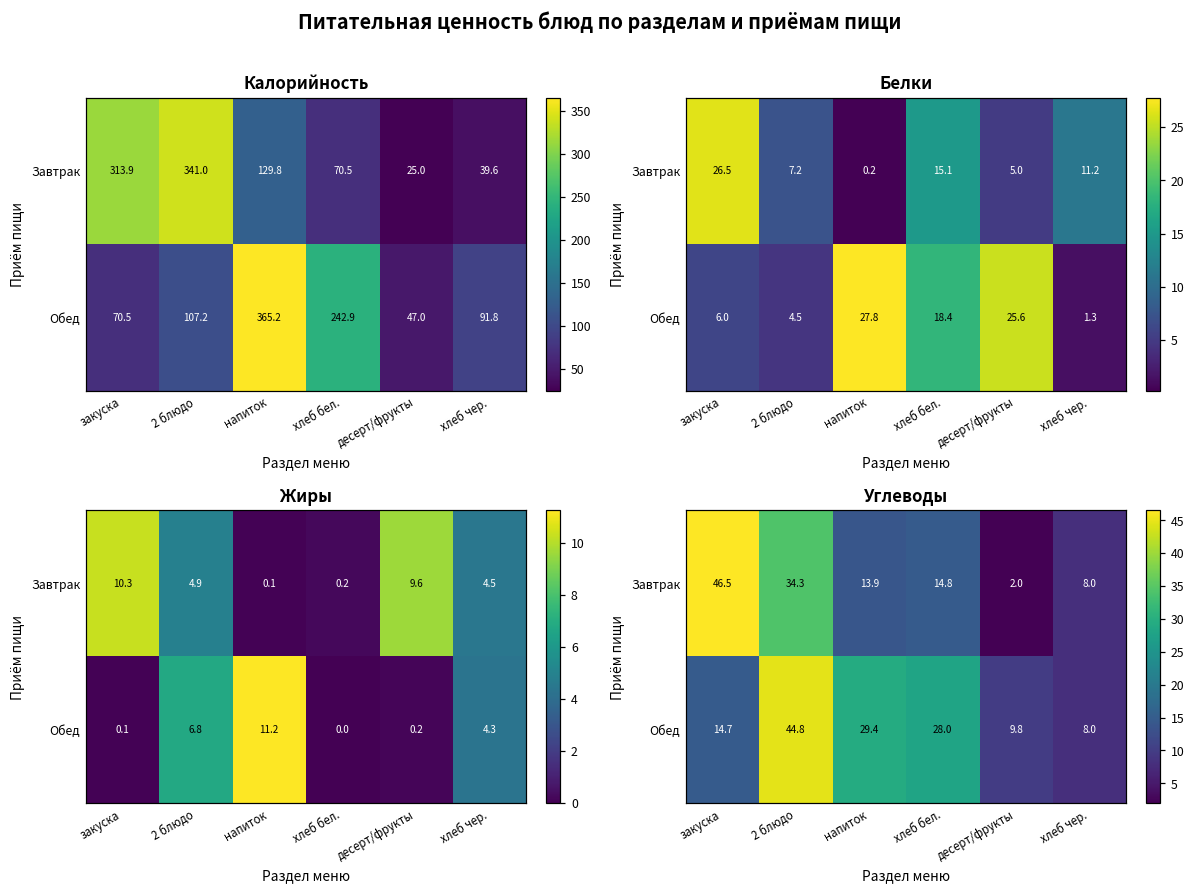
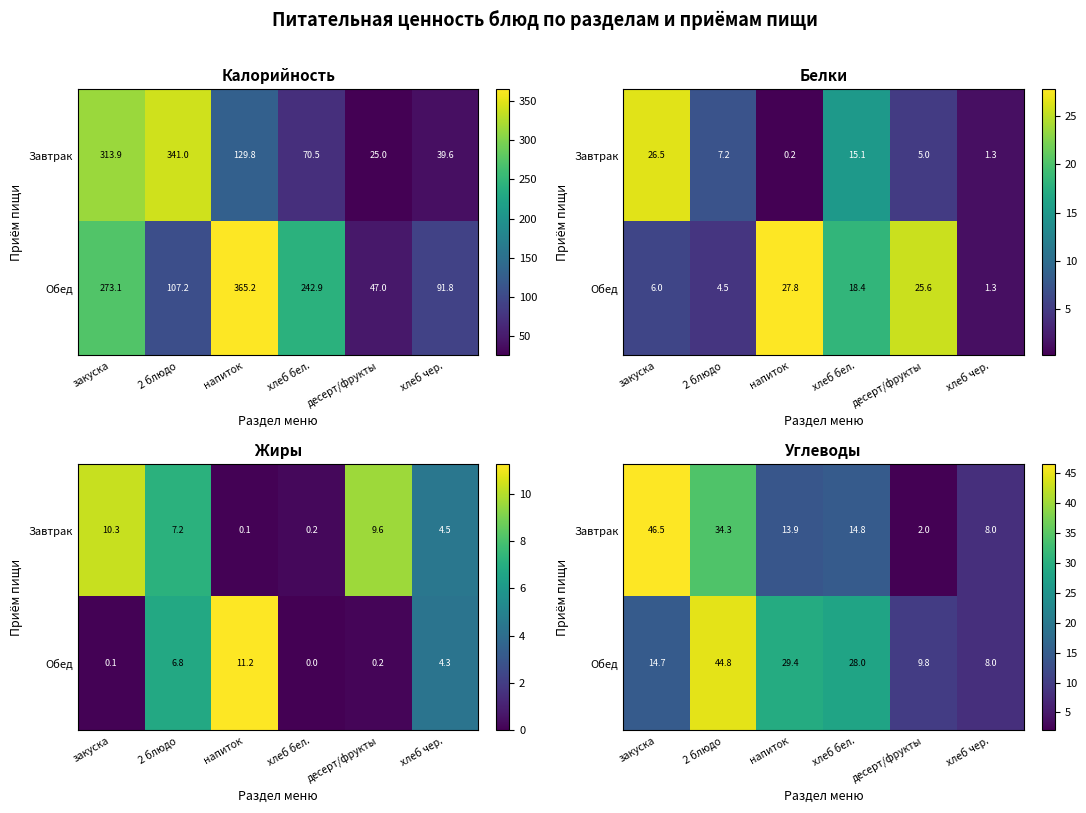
  {
    "Калорийность": {
      "Завтрак": {
        "закуска": 313.9,
        "2 блюдо": 341.0,
        "напиток": 129.8,
        "хлеб бел.": 70.5,
        "десерт/фрукты": 25.0,
        "хлеб чер.": 39.6
      },
      "Обед": {
-       "закуска": 70.5,
+       "закуска": 273.1,
        "2 блюдо": 107.2,
        "напиток": 365.2,
        "хлеб бел.": 242.9,
        "десерт/фрукты": 47.0,
        "хлеб чер.": 91.8
      }
    },
    "Белки": {
      "Завтрак": {
        "закуска": 26.5,
        "2 блюдо": 7.2,
        "напиток": 0.2,
        "хлеб бел.": 15.1,
        "десерт/фрукты": 5.0,
-       "хлеб чер.": 11.2
+       "хлеб чер.": 1.3
      },
      "Обед": {
        "закуска": 6.0,
        "2 блюдо": 4.5,
        "напиток": 27.8,
        "хлеб бел.": 18.4,
        "десерт/фрукты": 25.6,
        "хлеб чер.": 1.3
      }
    },
    "Жиры": {
      "Завтрак": {
        "закуска": 10.3,
-       "2 блюдо": 4.9,
+       "2 блюдо": 7.2,
        "напиток": 0.1,
        "хлеб бел.": 0.2,
        "десерт/фрукты": 9.6,
        "хлеб чер.": 4.5
      },
      "Обед": {
        "закуска": 0.1,
        "2 блюдо": 6.8,
        "напиток": 11.2,
        "хлеб бел.": 0.0,
        "десерт/фрукты": 0.2,
        "хлеб чер.": 4.3
      }
    },
    "Углеводы": {
      "Завтрак": {
        "закуска": 46.5,
        "2 блюдо": 34.3,
        "напиток": 13.9,
        "хлеб бел.": 14.8,
        "десерт/фрукты": 2.0,
        "хлеб чер.": 8.0
      },
      "Обед": {
        "закуска": 14.7,
        "2 блюдо": 44.8,
        "напиток": 29.4,
        "хлеб бел.": 28.0,
        "десерт/фрукты": 9.8,
        "хлеб чер.": 8.0
      }
    }
  }
